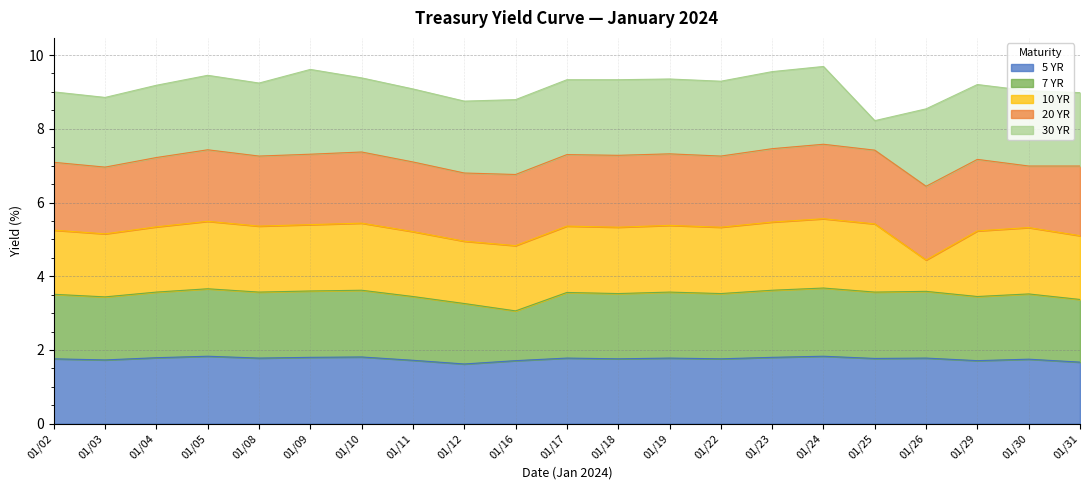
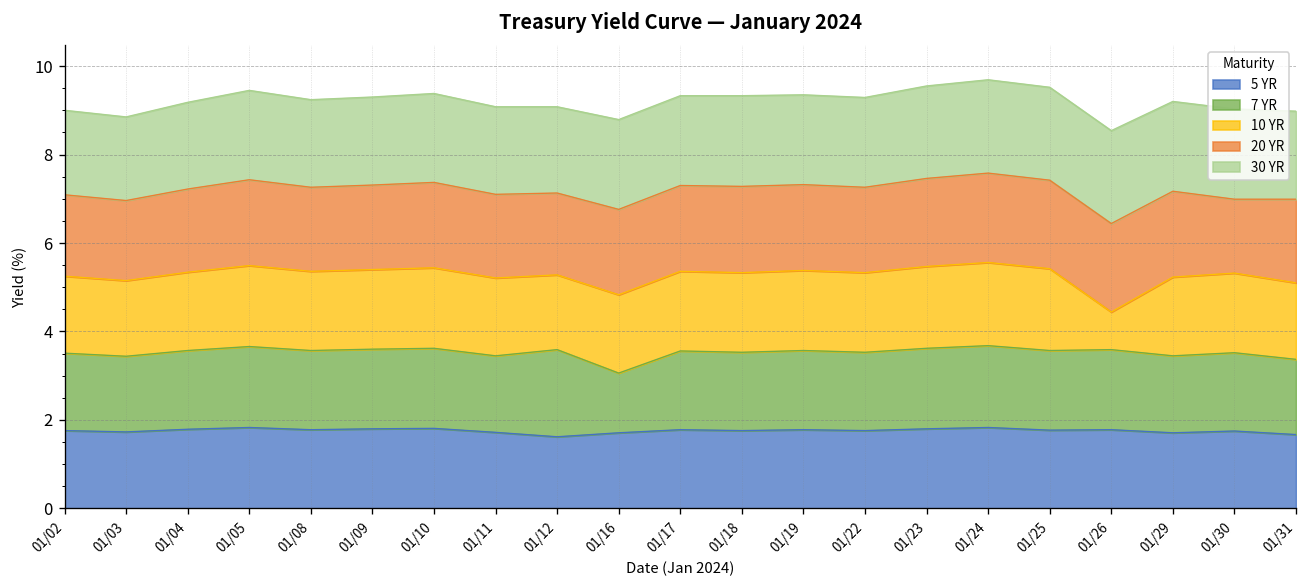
  {
    "5 YR": {
      "01/02": 1.8,
      "01/03": 1.7,
      "01/04": 1.8,
      "01/05": 1.8,
      "01/08": 1.8,
      "01/09": 1.8,
      "01/10": 1.8,
      "01/11": 1.7,
      "01/12": 1.6,
      "01/16": 1.7,
      "01/17": 1.8,
      "01/18": 1.8,
      "01/19": 1.8,
      "01/22": 1.8,
      "01/23": 1.8,
      "01/24": 1.8,
      "01/25": 1.8,
      "01/26": 1.8,
      "01/29": 1.7,
      "01/30": 1.8,
      "01/31": 1.7
    },
    "7 YR": {
      "01/02": 1.7,
      "01/03": 1.7,
      "01/04": 1.8,
      "01/05": 1.8,
      "01/08": 1.8,
      "01/09": 1.8,
      "01/10": 1.8,
      "01/11": 1.7,
-     "01/12": 1.6,
+     "01/12": 2.0,
      "01/16": 1.4,
      "01/17": 1.8,
      "01/18": 1.8,
      "01/19": 1.8,
      "01/22": 1.8,
      "01/23": 1.8,
      "01/24": 1.9,
      "01/25": 1.8,
      "01/26": 1.8,
      "01/29": 1.7,
      "01/30": 1.8,
      "01/31": 1.7
    },
    "10 YR": {
      "01/02": 1.7,
      "01/03": 1.7,
      "01/04": 1.8,
      "01/05": 1.8,
      "01/08": 1.8,
      "01/09": 1.8,
      "01/10": 1.8,
      "01/11": 1.8,
      "01/12": 1.7,
      "01/16": 1.8,
      "01/17": 1.8,
      "01/18": 1.8,
      "01/19": 1.8,
      "01/22": 1.8,
      "01/23": 1.9,
      "01/24": 1.9,
      "01/25": 1.8,
      "01/26": 0.8,
      "01/29": 1.8,
      "01/30": 1.8,
      "01/31": 1.7
    },
    "20 YR": {
      "01/02": 1.8,
      "01/03": 1.8,
      "01/04": 1.9,
      "01/05": 1.9,
      "01/08": 1.9,
      "01/09": 1.9,
      "01/10": 1.9,
      "01/11": 1.9,
      "01/12": 1.8,
      "01/16": 1.9,
      "01/17": 1.9,
      "01/18": 2.0,
      "01/19": 1.9,
      "01/22": 1.9,
      "01/23": 2.0,
      "01/24": 2.0,
      "01/25": 2.0,
      "01/26": 2.0,
      "01/29": 1.9,
      "01/30": 1.7,
      "01/31": 1.9
    },
    "30 YR": {
      "01/02": 1.9,
      "01/03": 1.9,
      "01/04": 2.0,
      "01/05": 2.0,
      "01/08": 2.0,
-     "01/09": 2.3,
+     "01/09": 2.0,
      "01/10": 2.0,
      "01/11": 2.0,
      "01/12": 1.9,
      "01/16": 2.0,
      "01/17": 2.0,
      "01/18": 2.1,
      "01/19": 2.0,
      "01/22": 2.0,
      "01/23": 2.1,
      "01/24": 2.1,
-     "01/25": 0.8,
+     "01/25": 2.1,
      "01/26": 2.1,
      "01/29": 2.0,
      "01/31": 2.0
    }
  }
